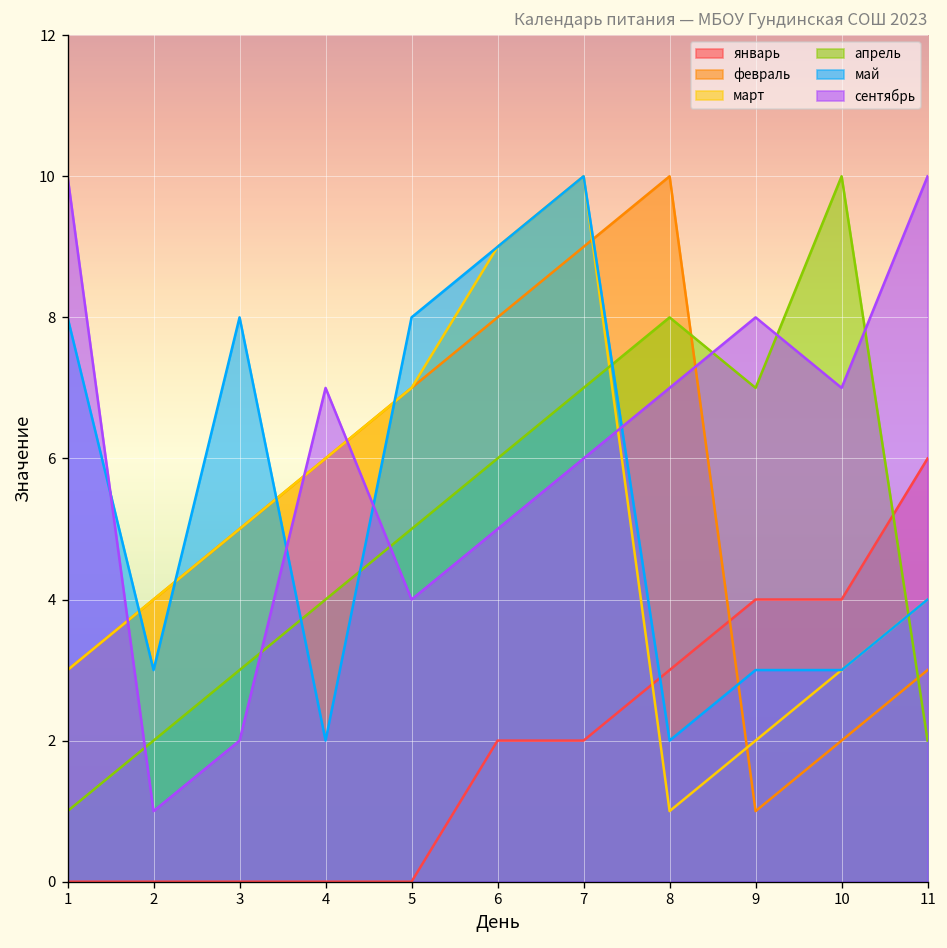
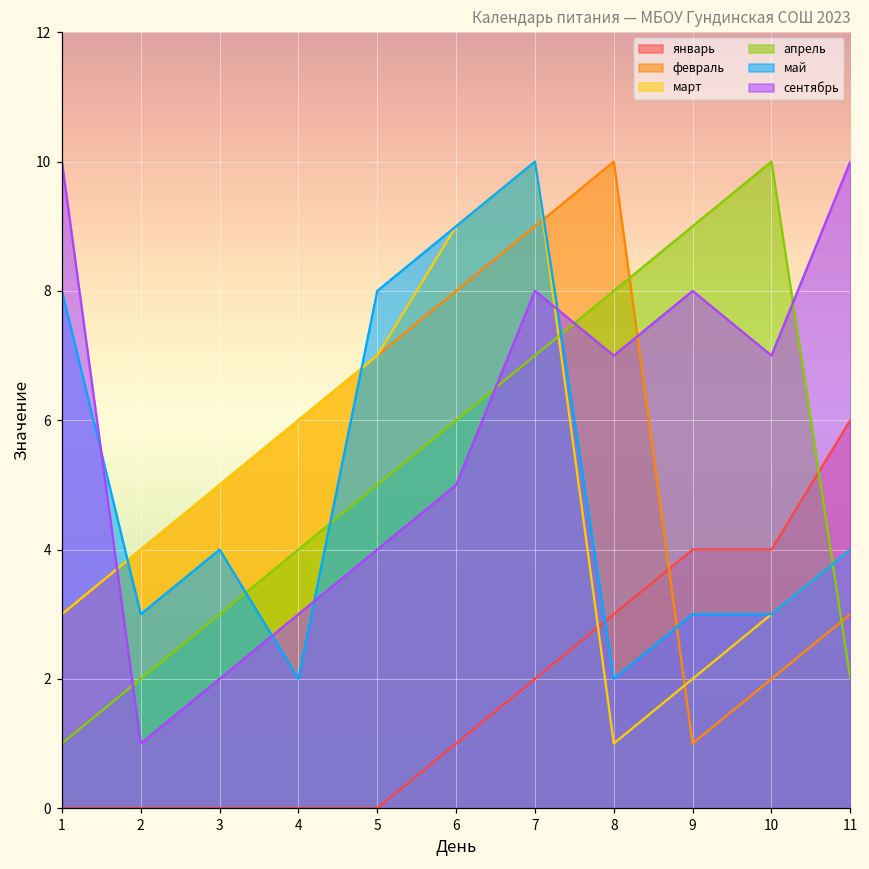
  {
    "январь": {
      "1": 0,
      "2": 0,
      "3": 0,
      "4": 0,
      "5": 0,
-     "6": 2,
+     "6": 1,
      "7": 2,
      "8": 3,
      "9": 4,
      "10": 4,
      "11": 6
    },
    "апрель": {
      "1": 1,
      "2": 2,
      "3": 3,
      "4": 4,
      "5": 5,
      "6": 6,
      "7": 7,
      "8": 8,
-     "9": 7,
+     "9": 9,
      "10": 10,
      "11": 2
    },
    "май": {
      "1": 8,
      "2": 3,
-     "3": 8,
+     "3": 4,
      "4": 2,
      "5": 8,
      "8": 2,
      "9": 3
    },
    "сентябрь": {
      "1": 10,
      "2": 1,
      "3": 2,
-     "4": 7,
+     "4": 3,
      "5": 4,
      "6": 5,
-     "7": 6,
+     "7": 8,
      "8": 7,
      "9": 8,
      "10": 7,
      "11": 10
    }
  }
